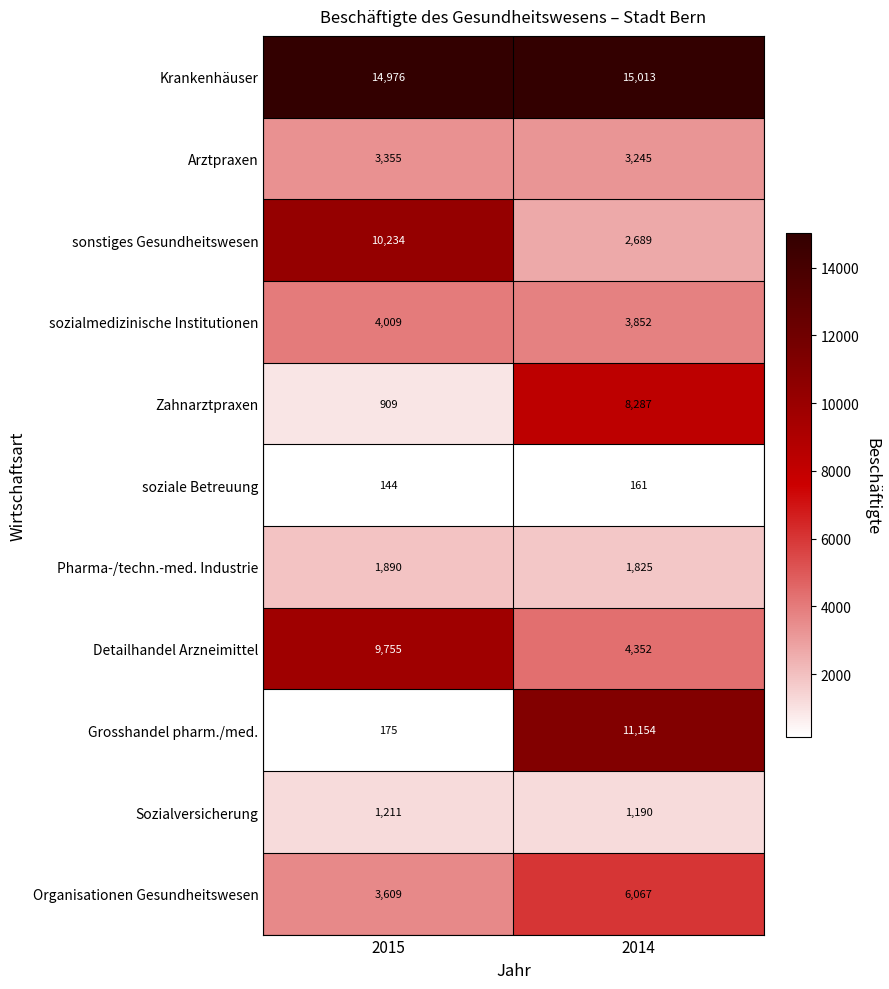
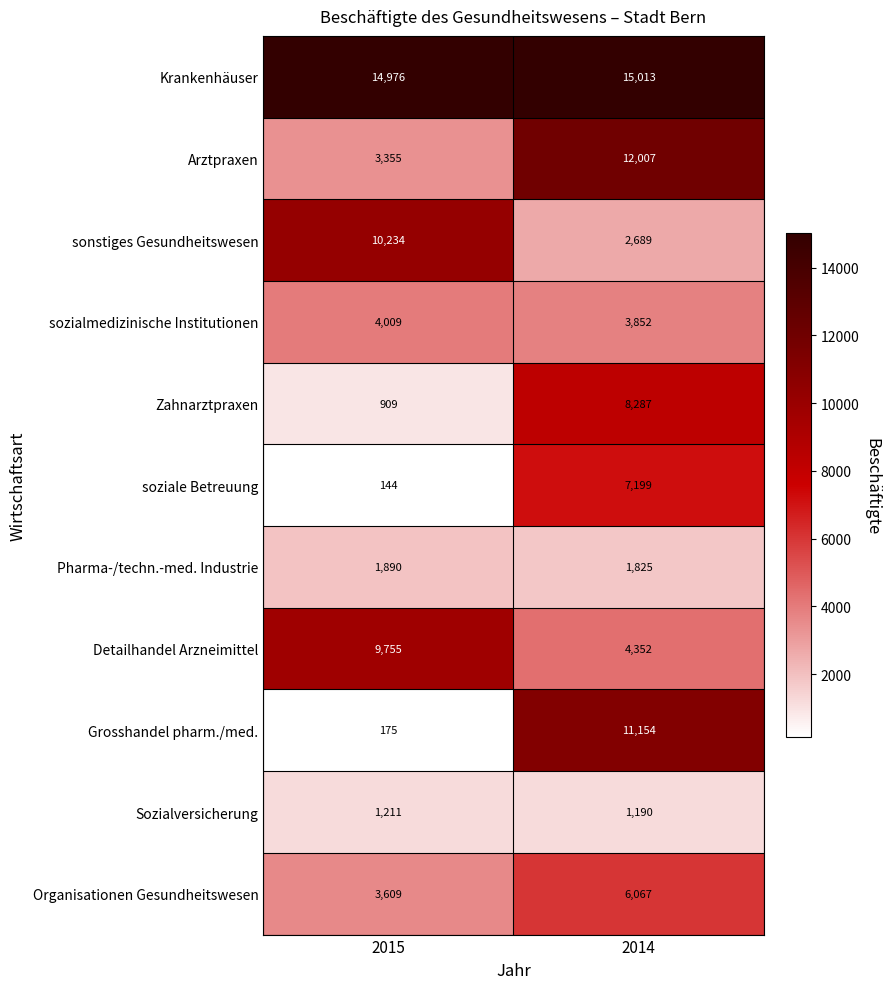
  {
    "Krankenhäuser": {
      "2015": "14,976",
      "2014": "15,013"
    },
    "Arztpraxen": {
      "2015": "3,355",
-     "2014": "3,245"
+     "2014": "12,007"
    },
    "sonstiges Gesundheitswesen": {
      "2015": "10,234",
      "2014": "2,689"
    },
    "sozialmedizinische Institutionen": {
      "2015": "4,009",
      "2014": "3,852"
    },
    "Zahnarztpraxen": {
      "2015": "909",
      "2014": "8,287"
    },
    "soziale Betreuung": {
      "2015": "144",
-     "2014": "161"
+     "2014": "7,199"
    },
    "Pharma-/techn.-med. Industrie": {
      "2015": "1,890",
      "2014": "1,825"
    },
    "Detailhandel Arzneimittel": {
      "2015": "9,755",
      "2014": "4,352"
    },
    "Grosshandel pharm./med.": {
      "2015": "175",
      "2014": "11,154"
    },
    "Sozialversicherung": {
      "2015": "1,211",
      "2014": "1,190"
    },
    "Organisationen Gesundheitswesen": {
      "2015": "3,609",
      "2014": "6,067"
    }
  }
